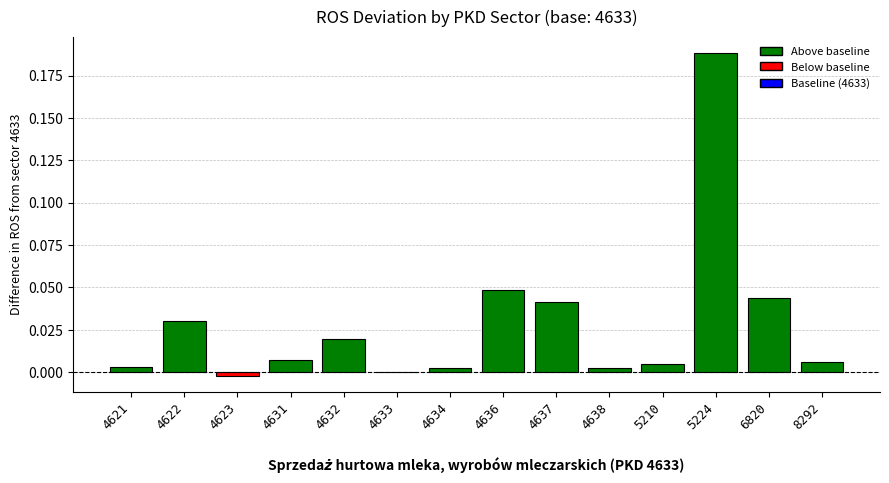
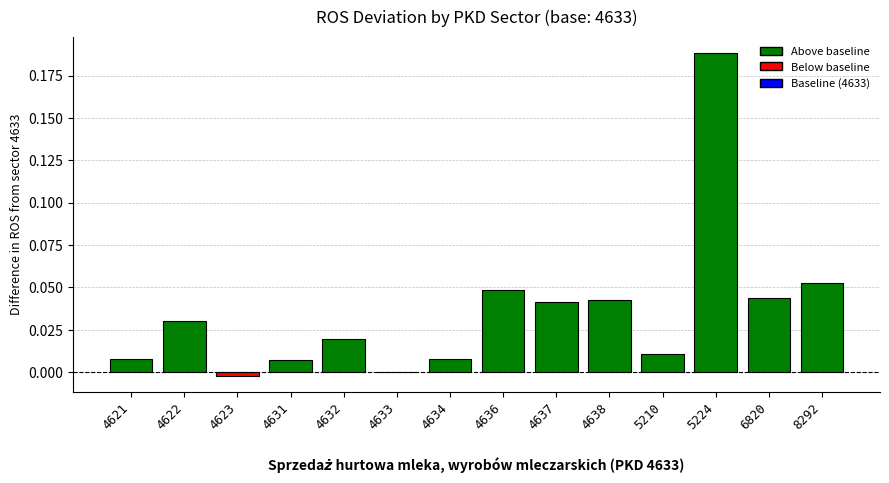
  {
-   "4621": 0.003,
+   "4621": 0.008,
    "4622": 0.030,
    "4623": -0.002,
    "4631": 0.007,
    "4632": 0.020,
    "4633": 0.000,
-   "4634": 0.002,
+   "4634": 0.008,
    "4636": 0.049,
    "4637": 0.041,
-   "4638": 0.002,
-   "5210": 0.005,
+   "4638": 0.043,
+   "5210": 0.011,
    "5224": 0.188,
    "6820": 0.044,
-   "8292": 0.006
+   "8292": 0.052
  }
